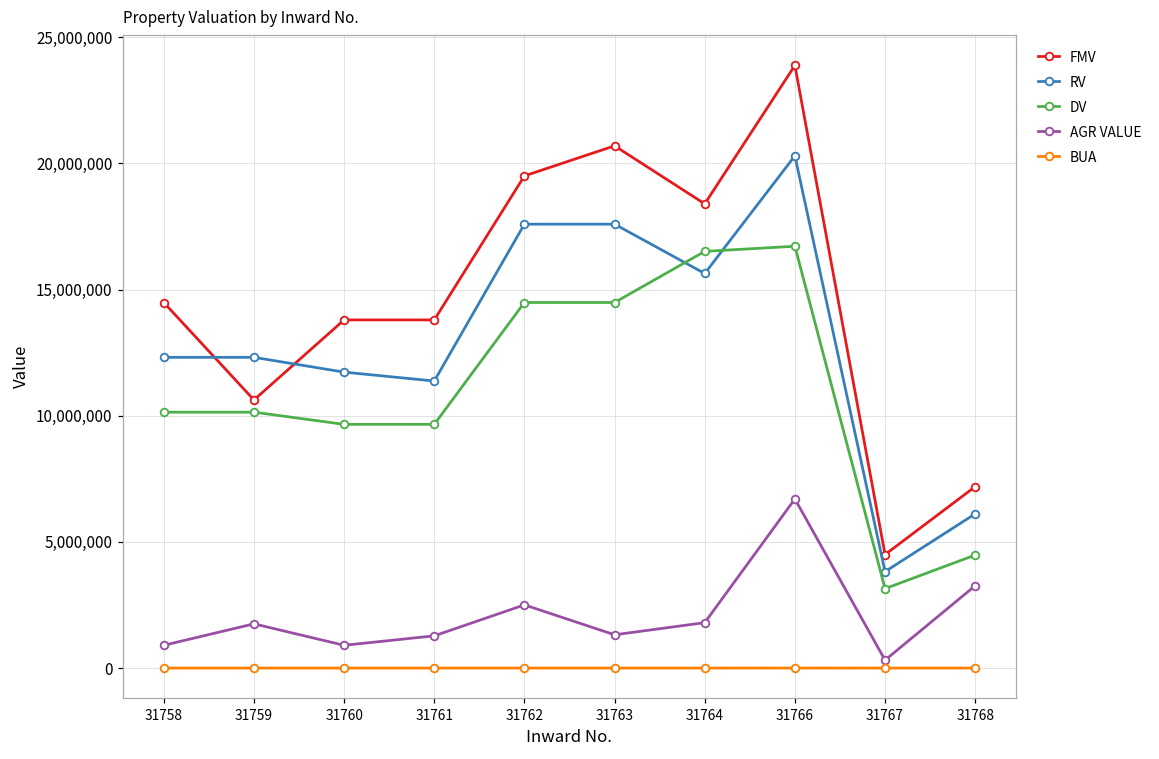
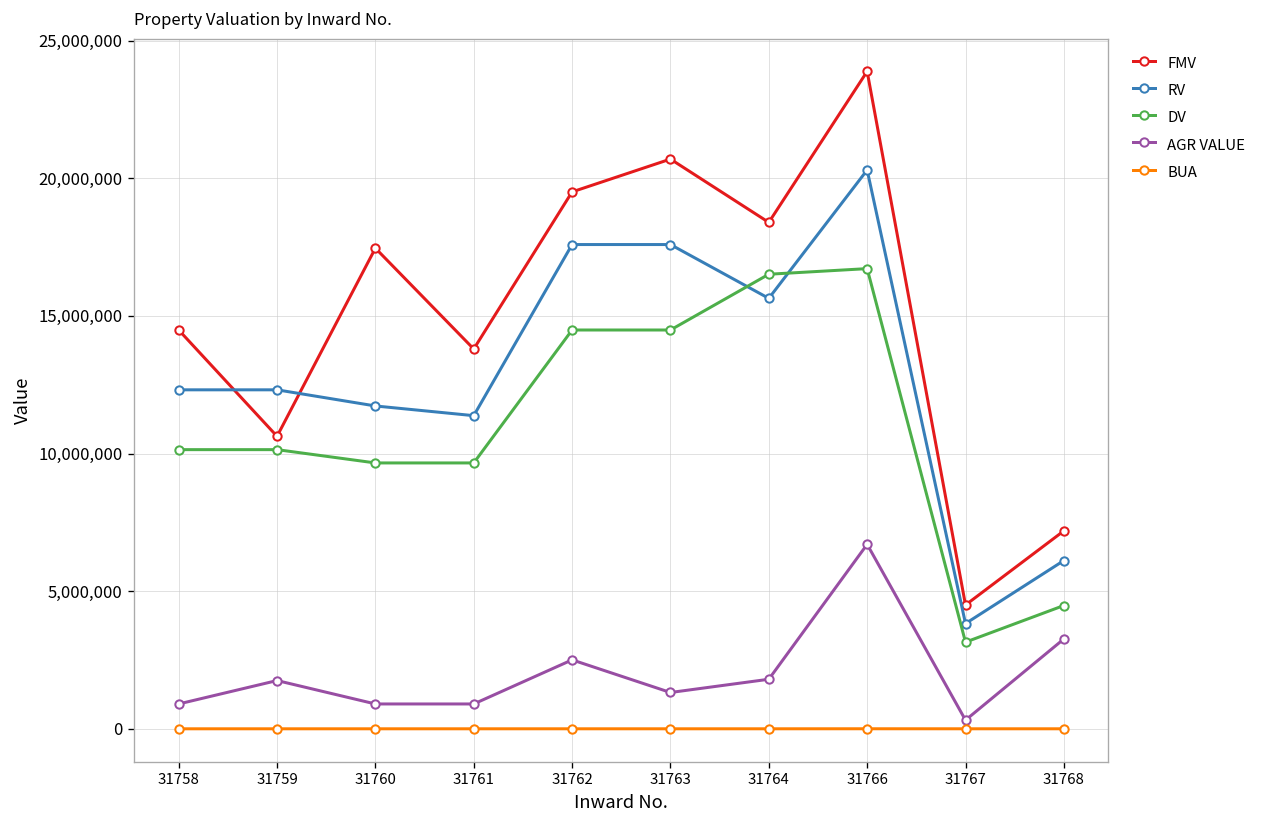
  {
    "FMV": {
      "31758": "14,500,000",
      "31759": "10,600,000",
-     "31760": "13,800,000",
+     "31760": "17,500,000",
      "31761": "13,800,000",
      "31762": "19,500,000",
      "31763": "20,700,000",
      "31764": "18,400,000",
      "31766": "23,900,000",
      "31767": "4,500,000",
      "31768": "7,200,000"
    },
    "RV": {
      "31758": "12,300,000",
      "31759": "12,300,000",
      "31760": "11,700,000",
      "31761": "11,400,000",
      "31762": "17,600,000",
      "31763": "17,600,000",
      "31764": "15,600,000",
      "31766": "20,300,000",
      "31767": "3,800,000",
      "31768": "6,100,000"
    },
    "DV": {
      "31758": "10,100,000",
      "31759": "10,100,000",
      "31760": "9,700,000",
      "31761": "9,700,000",
      "31762": "14,500,000",
      "31763": "14,500,000",
      "31764": "16,500,000",
      "31766": "16,700,000",
      "31767": "3,100,000",
      "31768": "4,500,000"
    },
    "AGR VALUE": {
      "31758": "900,000",
      "31759": "1,800,000",
      "31760": "900,000",
-     "31761": "1,300,000",
+     "31761": "900,000",
      "31762": "2,500,000",
      "31763": "1,300,000",
      "31764": "1,800,000",
      "31766": "6,700,000",
      "31767": "300,000",
      "31768": "3,300,000"
    },
    "BUA": {
      "31758": "0",
      "31759": "0",
      "31760": "0",
      "31761": "0",
      "31762": "0",
      "31763": "0",
      "31764": "0",
      "31766": "0",
      "31767": "0",
      "31768": "0"
    }
  }
